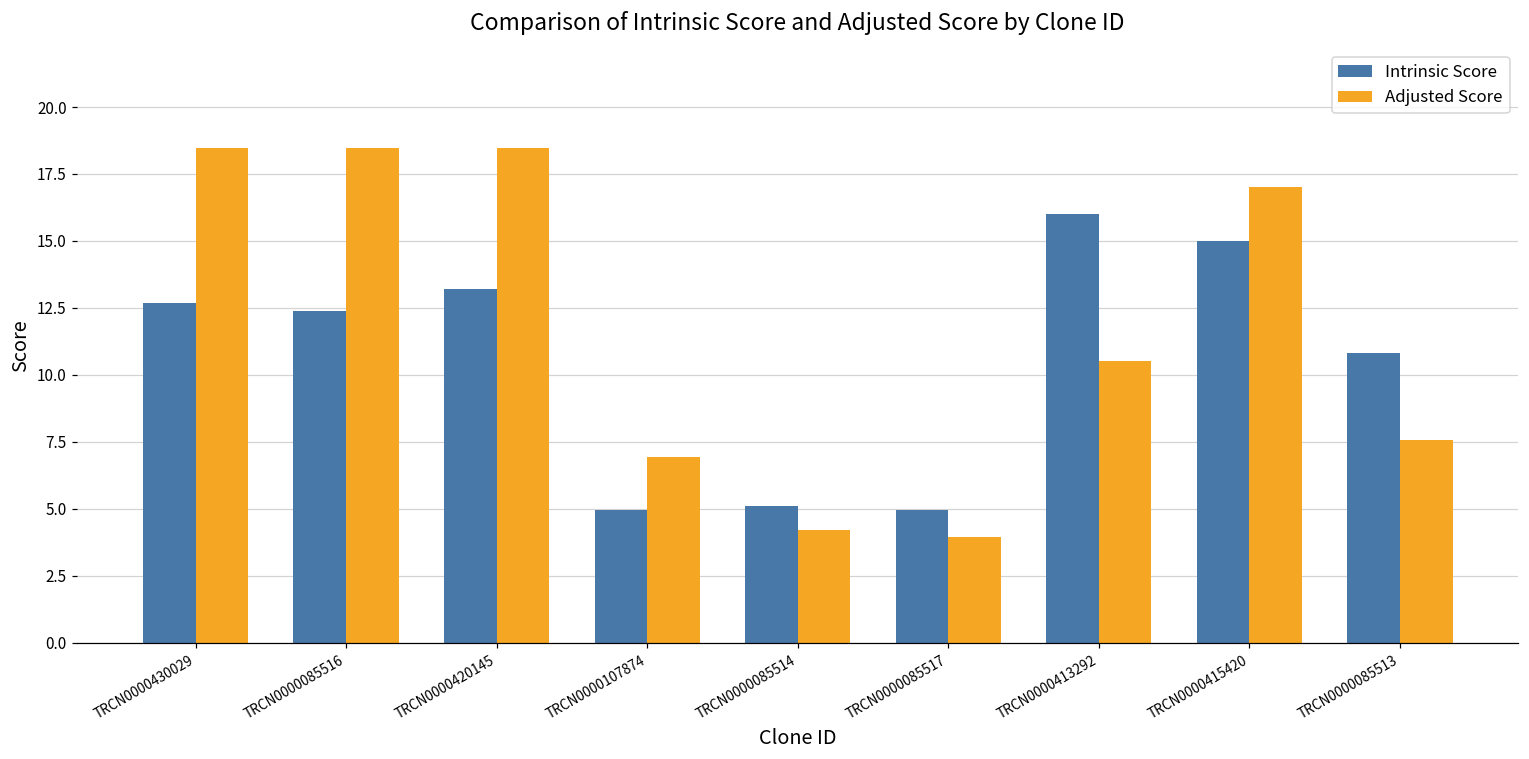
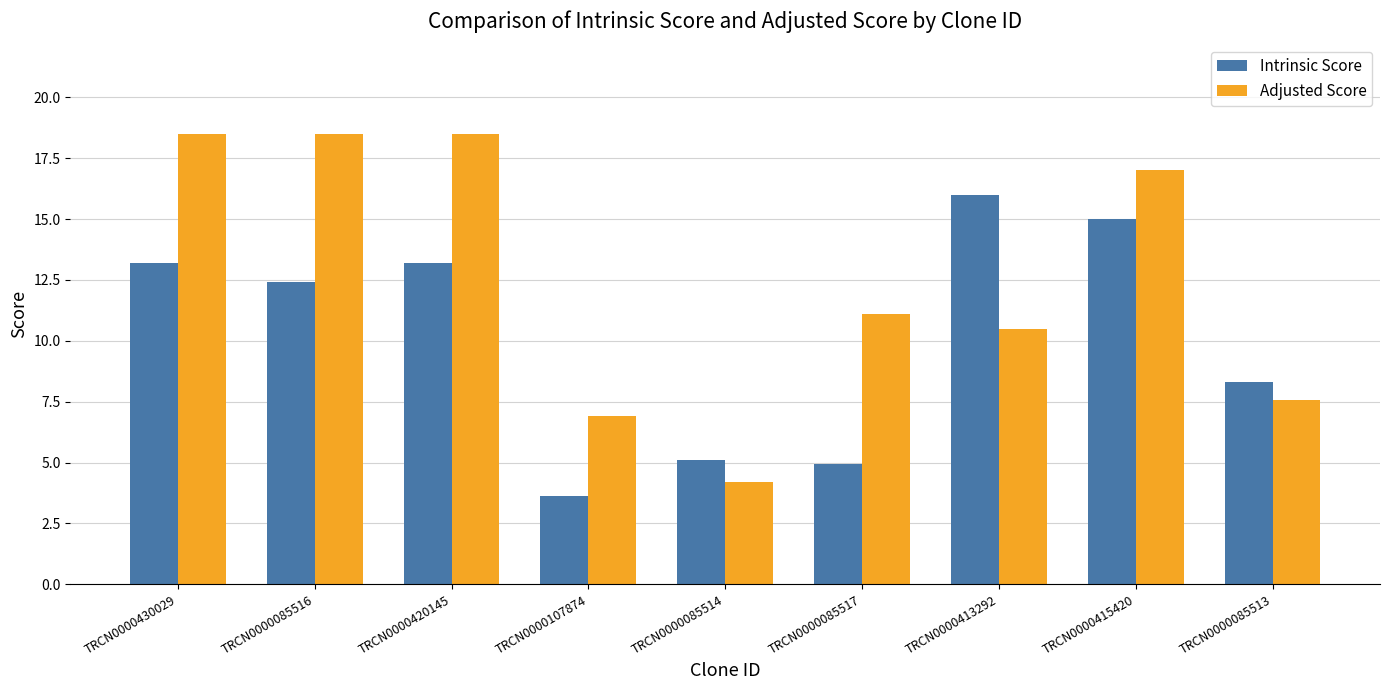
  {
    "Intrinsic Score": {
-     "TRCN0000430029": 12.7,
+     "TRCN0000430029": 13.2,
      "TRCN0000085516": 12.4,
      "TRCN0000420145": 13.2,
-     "TRCN0000107874": 5.0,
+     "TRCN0000107874": 3.6,
      "TRCN0000085514": 5.1,
      "TRCN0000085517": 5.0,
      "TRCN0000413292": 16.0,
      "TRCN0000415420": 15.0,
-     "TRCN0000085513": 10.8
+     "TRCN0000085513": 8.3
    },
    "Adjusted Score": {
      "TRCN0000430029": 18.5,
      "TRCN0000085516": 18.5,
      "TRCN0000420145": 18.5,
      "TRCN0000107874": 6.9,
      "TRCN0000085514": 4.2,
-     "TRCN0000085517": 4.0,
+     "TRCN0000085517": 11.1,
      "TRCN0000413292": 10.5,
      "TRCN0000415420": 17.0,
      "TRCN0000085513": 7.6
    }
  }
